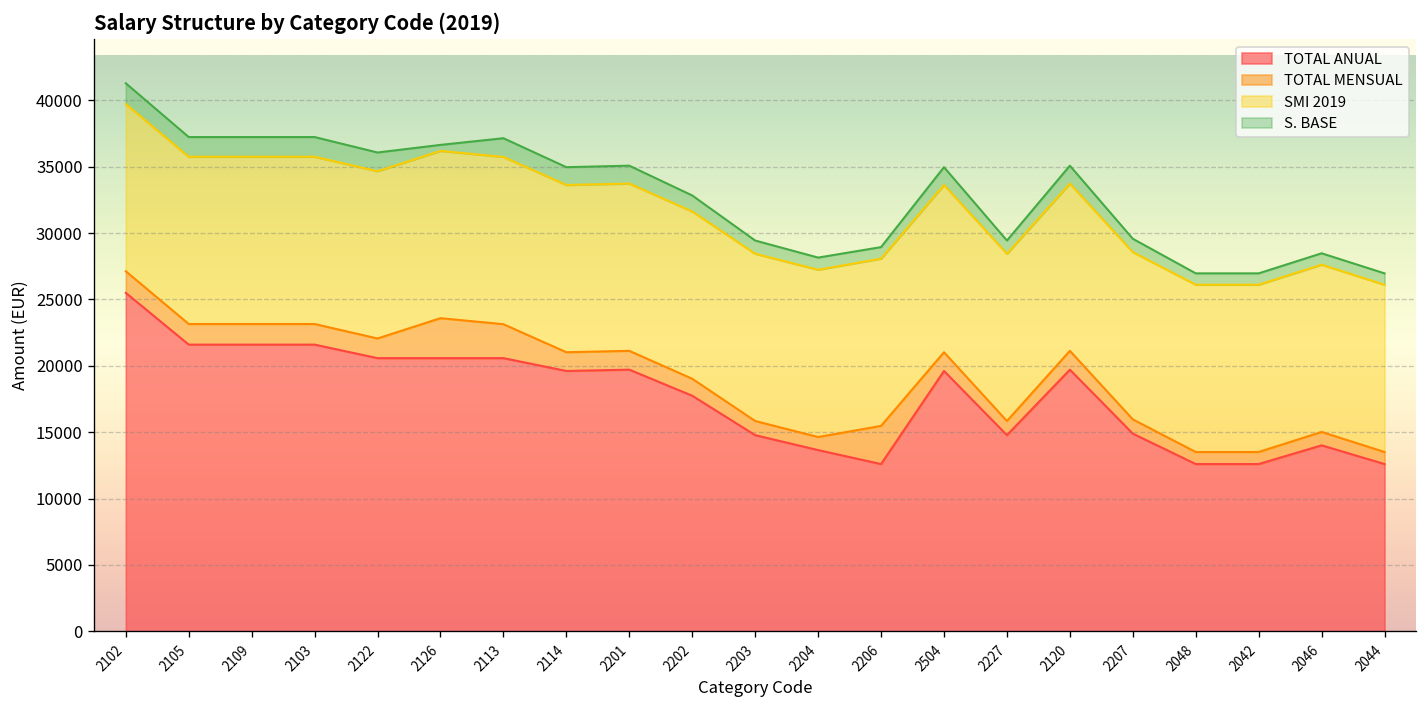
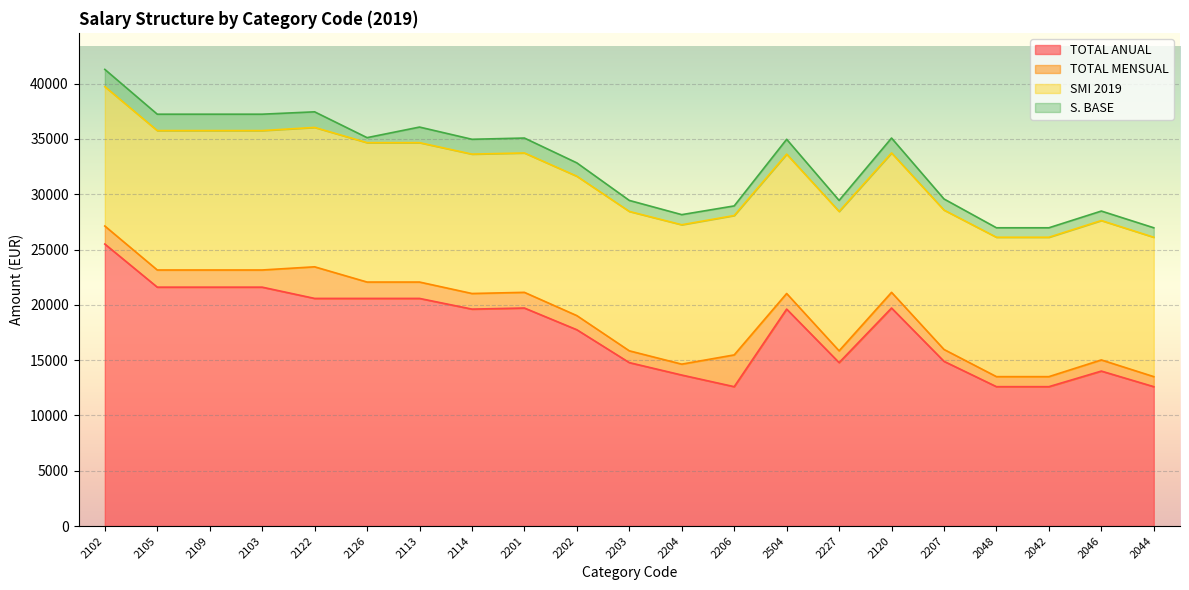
  {
    "TOTAL ANUAL": {
      "2102": 25500,
      "2105": 21600,
      "2109": 21600,
      "2103": 21600,
      "2122": 20600,
      "2126": 20600,
      "2113": 20600,
      "2114": 19600,
      "2201": 19700,
      "2202": 17700,
      "2203": 14800,
      "2204": 13700,
      "2206": 12600,
      "2504": 19600,
      "2227": 14800,
      "2120": 19700,
      "2207": 14900,
      "2048": 12600,
      "2042": 12600,
      "2046": 14000,
      "2044": 12600
    },
    "TOTAL MENSUAL": {
      "2102": 1600,
      "2105": 1600,
      "2109": 1600,
      "2103": 1600,
-     "2122": 1500,
-     "2126": 3000,
-     "2113": 2600,
+     "2122": 2900,
+     "2126": 1500,
+     "2113": 1500,
      "2114": 1400,
      "2201": 1400,
      "2202": 1300,
      "2203": 1100,
      "2204": 1000,
      "2206": 2900,
      "2504": 1400,
      "2227": 1100,
      "2120": 1400,
      "2207": 1100,
      "2048": 900,
      "2042": 900,
      "2046": 1000,
      "2044": 900
    },
    "SMI 2019": {
      "2102": 12600,
      "2105": 12600,
      "2109": 12600,
      "2103": 12600,
      "2122": 12600,
      "2126": 12600,
      "2113": 12600,
      "2114": 12600,
      "2201": 12600,
      "2202": 12600,
      "2203": 12600,
      "2204": 12600,
      "2206": 12600,
      "2504": 12600,
      "2227": 12600,
      "2120": 12600,
      "2207": 12600,
      "2048": 12600,
      "2042": 12600,
      "2046": 12600,
      "2044": 12600
    },
    "S. BASE": {
      "2102": 1600,
      "2105": 1500,
      "2109": 1500,
      "2103": 1500,
      "2122": 1400,
      "2126": 500,
      "2113": 1400,
      "2114": 1300,
      "2201": 1300,
      "2202": 1200,
      "2203": 1000,
      "2204": 900,
      "2206": 900,
      "2504": 1300,
      "2227": 1000,
      "2120": 1300,
      "2207": 1000,
      "2048": 900,
      "2042": 900,
      "2046": 900,
      "2044": 900
    }
  }
